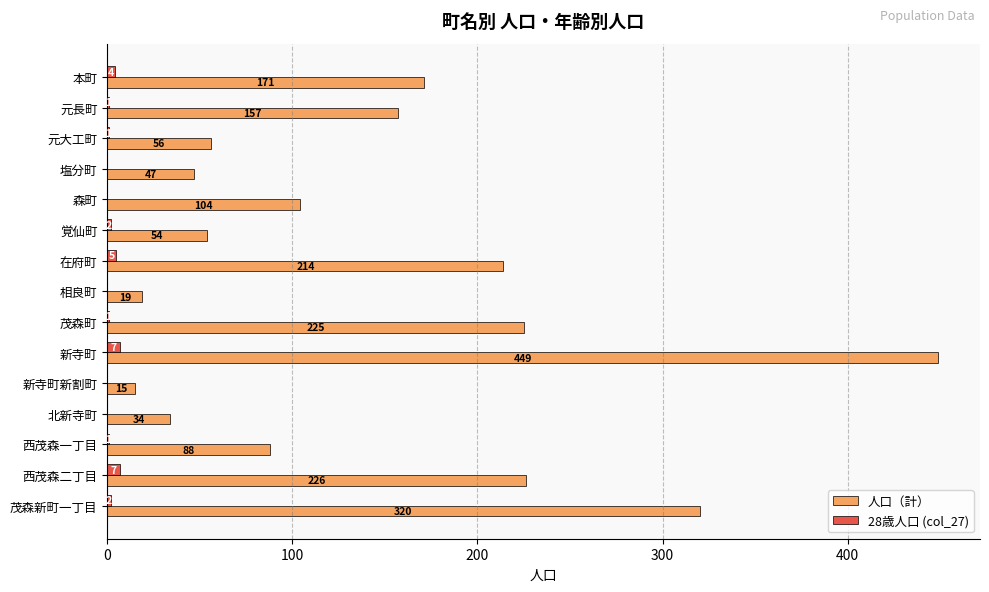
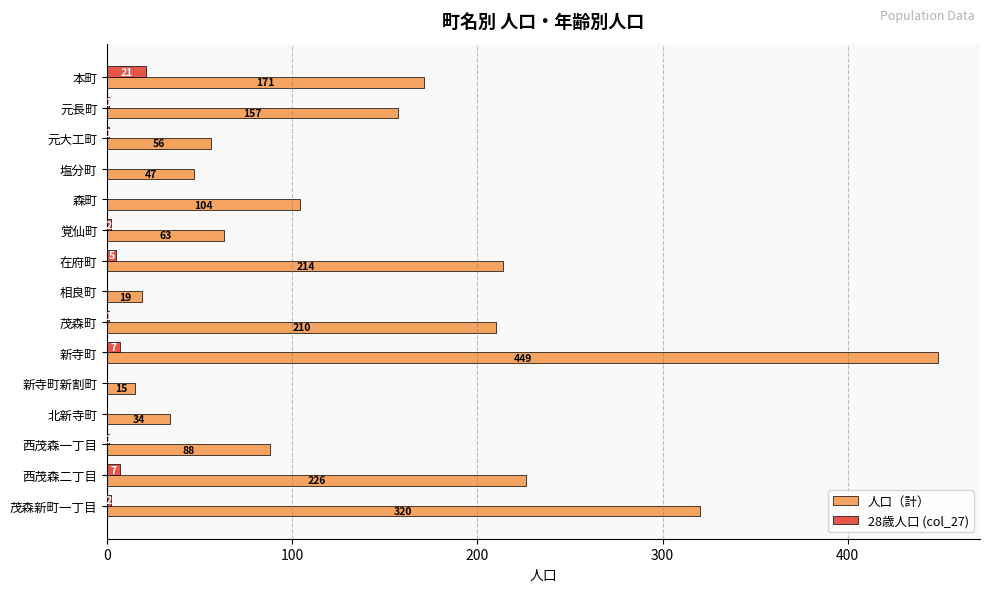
  {
    "人口（計）": {
      "本町": 171,
      "元長町": 157,
      "元大工町": 56,
      "塩分町": 47,
      "森町": 104,
-     "覚仙町": 54,
+     "覚仙町": 63,
      "在府町": 214,
      "相良町": 19,
-     "茂森町": 225,
+     "茂森町": 210,
      "新寺町": 449,
      "新寺町新割町": 15,
      "北新寺町": 34,
      "西茂森一丁目": 88,
      "西茂森二丁目": 226,
      "茂森新町一丁目": 320
    },
    "28歳人口 (col_27)": {
-     "本町": 4,
+     "本町": 21,
      "覚仙町": 2,
      "在府町": 5,
      "新寺町": 7,
      "西茂森二丁目": 7,
      "茂森新町一丁目": 2
    }
  }
